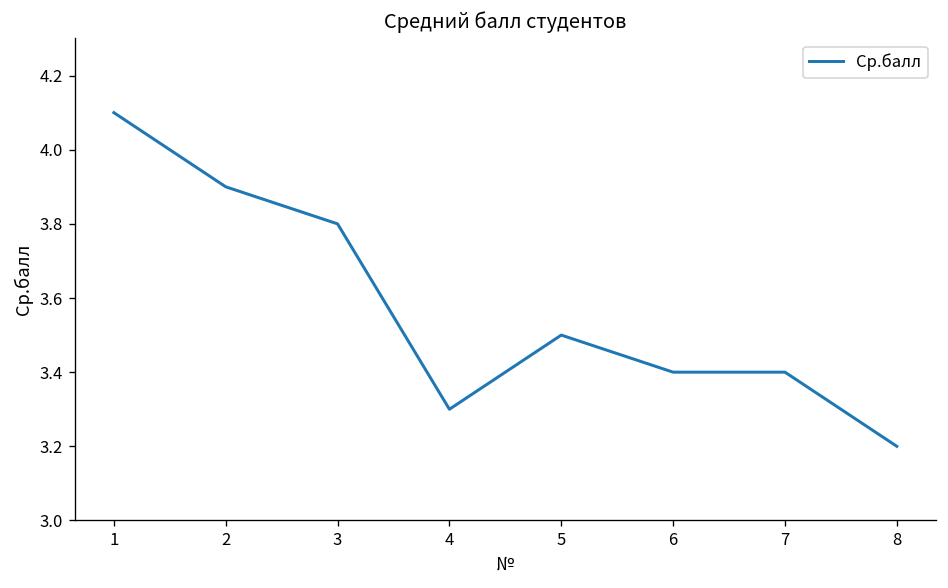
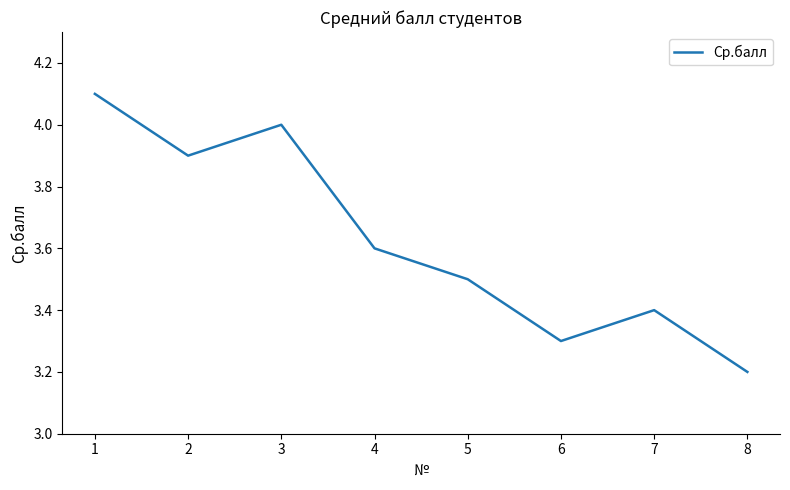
  {
    "1": 4.1,
    "2": 3.9,
-   "3": 3.8,
-   "4": 3.3,
+   "3": 4.0,
+   "4": 3.6,
    "5": 3.5,
-   "6": 3.4,
+   "6": 3.3,
    "7": 3.4,
    "8": 3.2
  }
